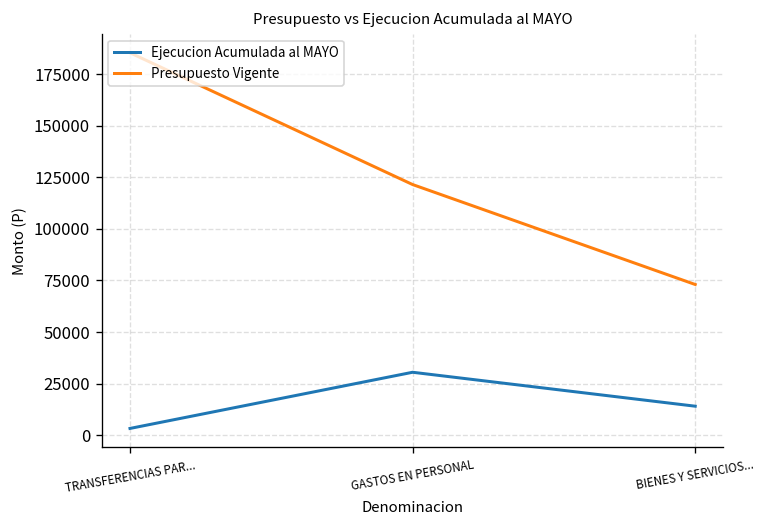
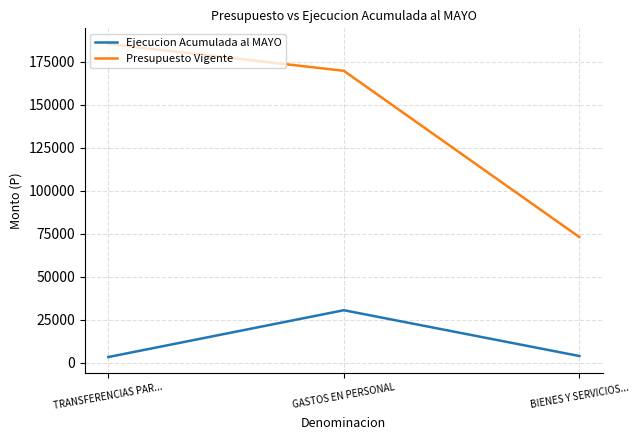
  {
    "Ejecucion Acumulada al MAYO": {
      "TRANSFERENCIAS PAR...": 3000,
      "GASTOS EN PERSONAL": 30000,
-     "BIENES Y SERVICIOS...": 14000
+     "BIENES Y SERVICIOS...": 4000
    },
    "Presupuesto Vigente": {
-     "GASTOS EN PERSONAL": 121000,
+     "GASTOS EN PERSONAL": 170000,
      "BIENES Y SERVICIOS...": 73000
    }
  }
